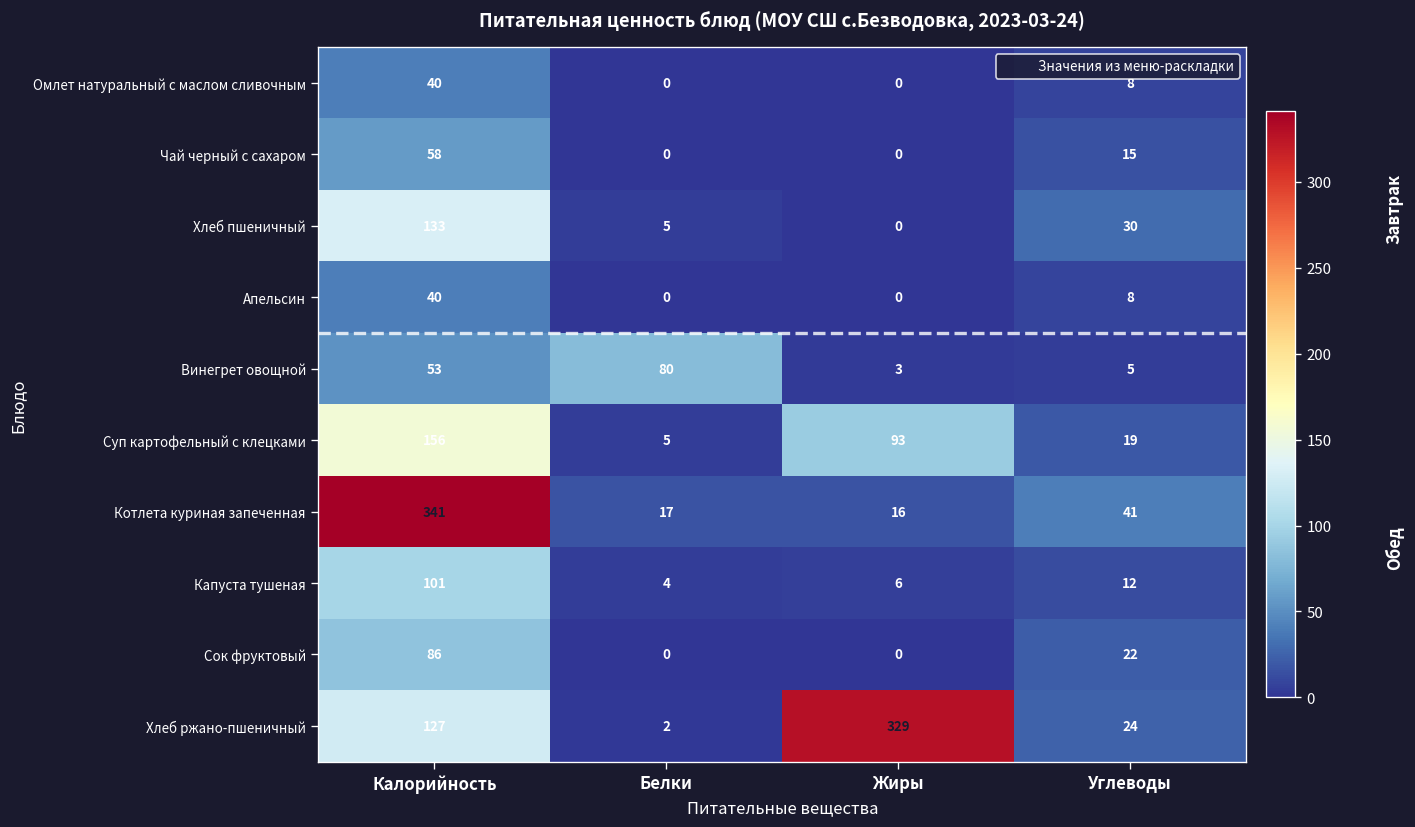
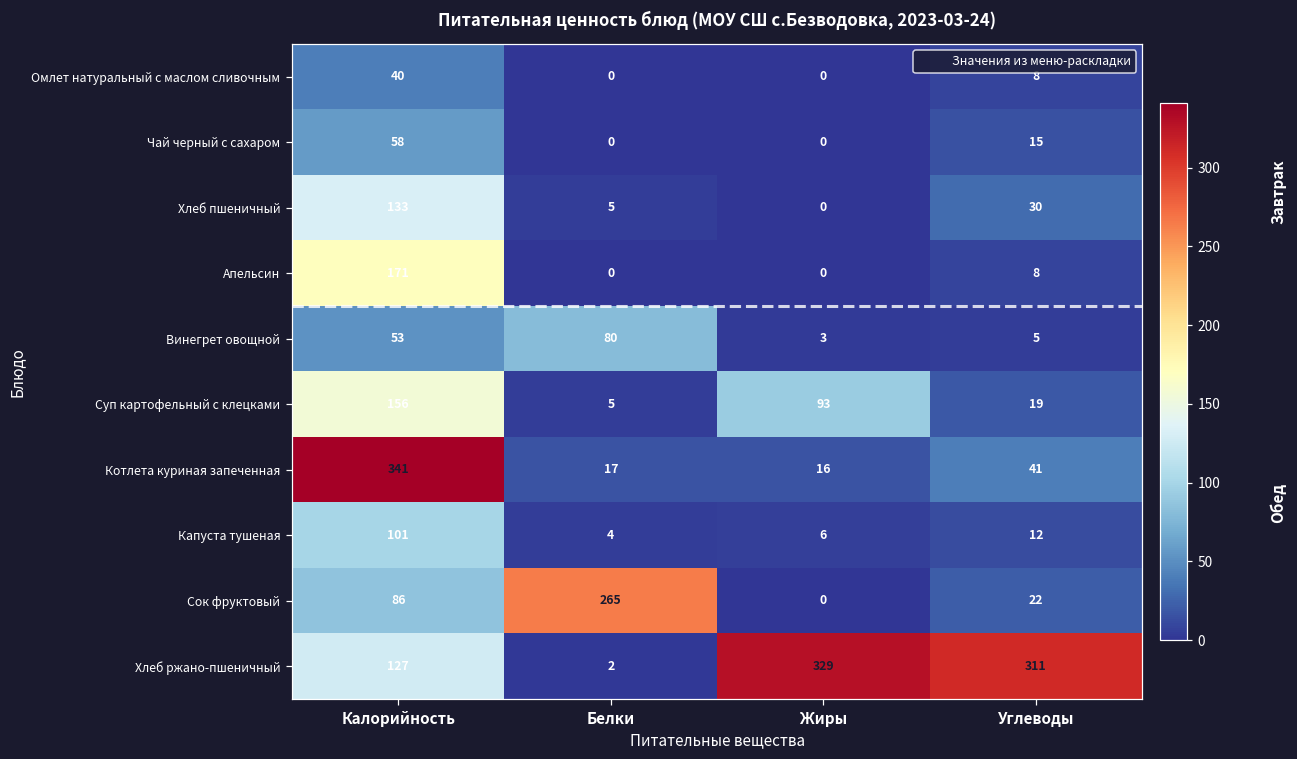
  {
    "Омлет натуральный с маслом сливочным": {
      "Калорийность": 40,
      "Белки": 0,
      "Жиры": 0
    },
    "Чай черный с сахаром": {
      "Калорийность": 58,
      "Белки": 0,
      "Жиры": 0,
      "Углеводы": 15
    },
    "Хлеб пшеничный": {
      "Белки": 5,
      "Жиры": 0,
      "Углеводы": 30
    },
    "Апельсин": {
-     "Калорийность": 40,
+     "Калорийность": 171,
      "Белки": 0,
      "Жиры": 0,
      "Углеводы": 8
    },
    "Винегрет овощной": {
      "Калорийность": 53,
      "Белки": 80,
      "Жиры": 3,
      "Углеводы": 5
    },
    "Суп картофельный с клецками": {
      "Белки": 5,
      "Жиры": 93,
      "Углеводы": 19
    },
    "Котлета куриная запеченная": {
      "Калорийность": 341,
      "Белки": 17,
      "Жиры": 16,
      "Углеводы": 41
    },
    "Капуста тушеная": {
      "Калорийность": 101,
      "Белки": 4,
      "Жиры": 6,
      "Углеводы": 12
    },
    "Сок фруктовый": {
      "Калорийность": 86,
-     "Белки": 0,
+     "Белки": 265,
      "Жиры": 0,
      "Углеводы": 22
    },
    "Хлеб ржано-пшеничный": {
      "Белки": 2,
      "Жиры": 329,
-     "Углеводы": 24
+     "Углеводы": 311
    }
  }
